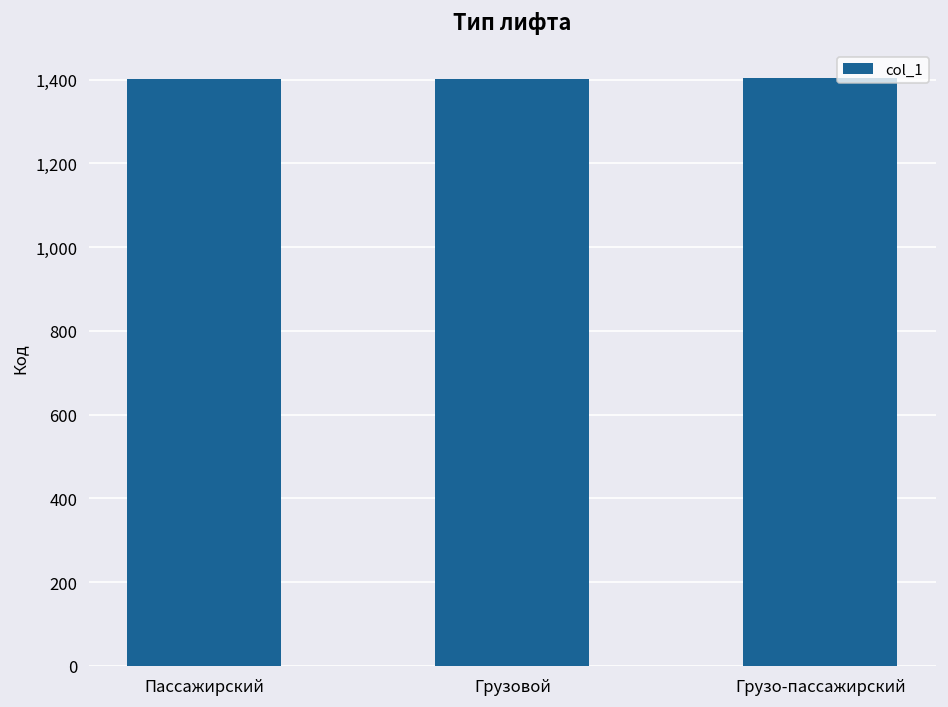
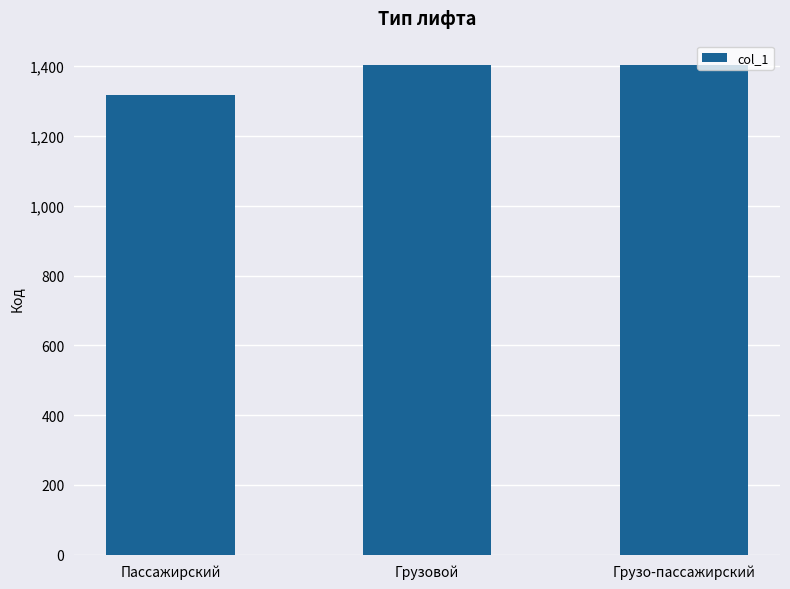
  {
-   "Пассажирский": "1,400",
+   "Пассажирский": "1,320",
    "Грузовой": "1,400",
    "Грузо-пассажирский": "1,400"
  }
